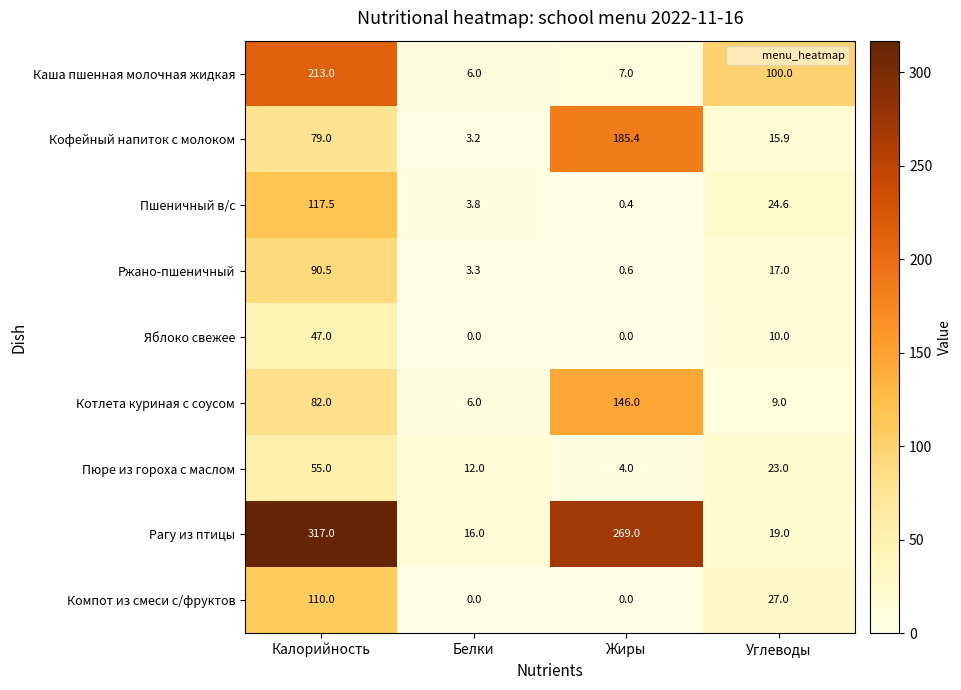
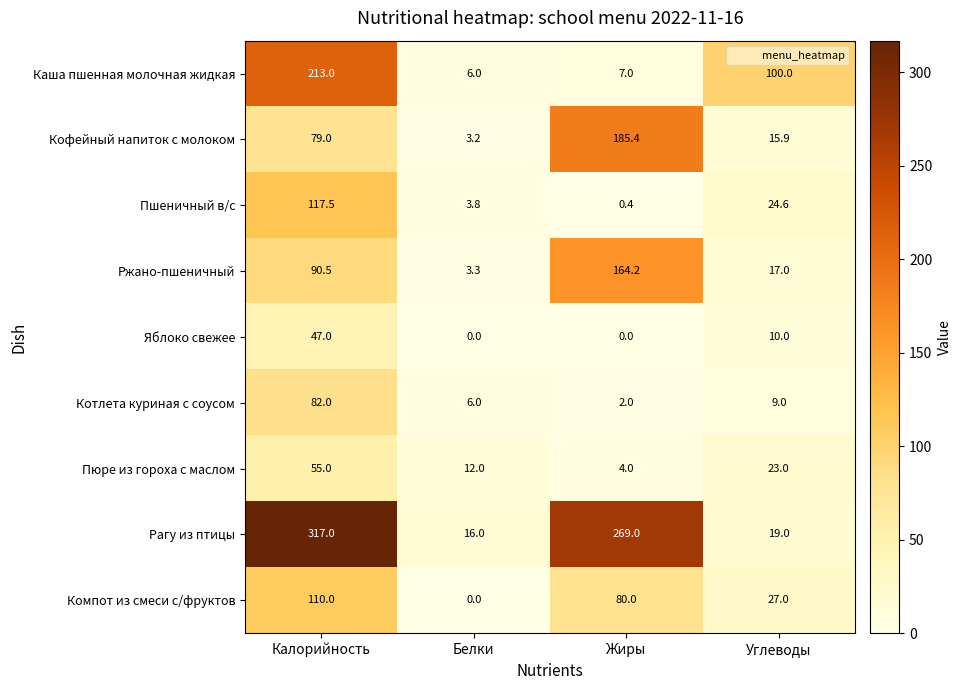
  {
    "Каша пшенная молочная жидкая": {
      "Калорийность": 213.0,
      "Белки": 6.0,
      "Жиры": 7.0,
      "Углеводы": 100.0
    },
    "Кофейный напиток с молоком": {
      "Калорийность": 79.0,
      "Белки": 3.2,
      "Жиры": 185.4,
      "Углеводы": 15.9
    },
    "Пшеничный в/с": {
      "Калорийность": 117.5,
      "Белки": 3.8,
      "Жиры": 0.4,
      "Углеводы": 24.6
    },
    "Ржано-пшеничный": {
      "Калорийность": 90.5,
      "Белки": 3.3,
-     "Жиры": 0.6,
+     "Жиры": 164.2,
      "Углеводы": 17.0
    },
    "Яблоко свежее": {
      "Калорийность": 47.0,
      "Белки": 0.0,
      "Жиры": 0.0,
      "Углеводы": 10.0
    },
    "Котлета куриная с соусом": {
      "Калорийность": 82.0,
      "Белки": 6.0,
-     "Жиры": 146.0,
+     "Жиры": 2.0,
      "Углеводы": 9.0
    },
    "Пюре из гороха с маслом": {
      "Калорийность": 55.0,
      "Белки": 12.0,
      "Жиры": 4.0,
      "Углеводы": 23.0
    },
    "Рагу из птицы": {
      "Калорийность": 317.0,
      "Белки": 16.0,
      "Жиры": 269.0,
      "Углеводы": 19.0
    },
    "Компот из смеси с/фруктов": {
      "Калорийность": 110.0,
      "Белки": 0.0,
-     "Жиры": 0.0,
+     "Жиры": 80.0,
      "Углеводы": 27.0
    }
  }
